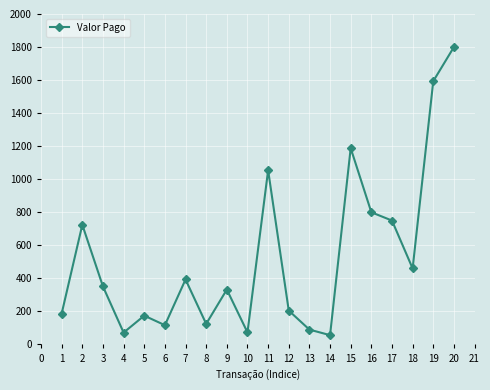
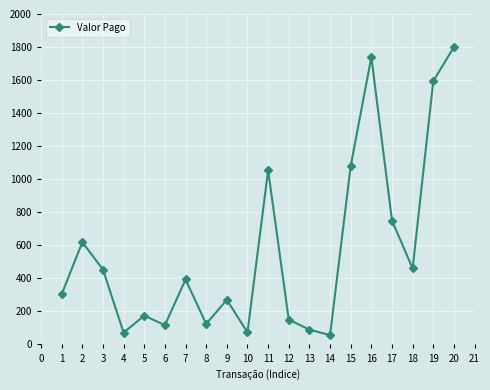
  {
-   "1": 190,
-   "2": 720,
-   "3": 350,
+   "1": 300,
+   "2": 620,
+   "3": 450,
    "4": 70,
    "5": 170,
    "6": 120,
    "7": 390,
    "8": 120,
-   "9": 330,
+   "9": 270,
    "10": 70,
    "11": 1050,
-   "12": 210,
+   "12": 150,
    "13": 90,
    "14": 60,
-   "15": 1190,
-   "16": 800,
+   "15": 1080,
+   "16": 1740,
    "17": 750,
    "18": 460,
    "19": 1590,
    "20": 1800
  }
